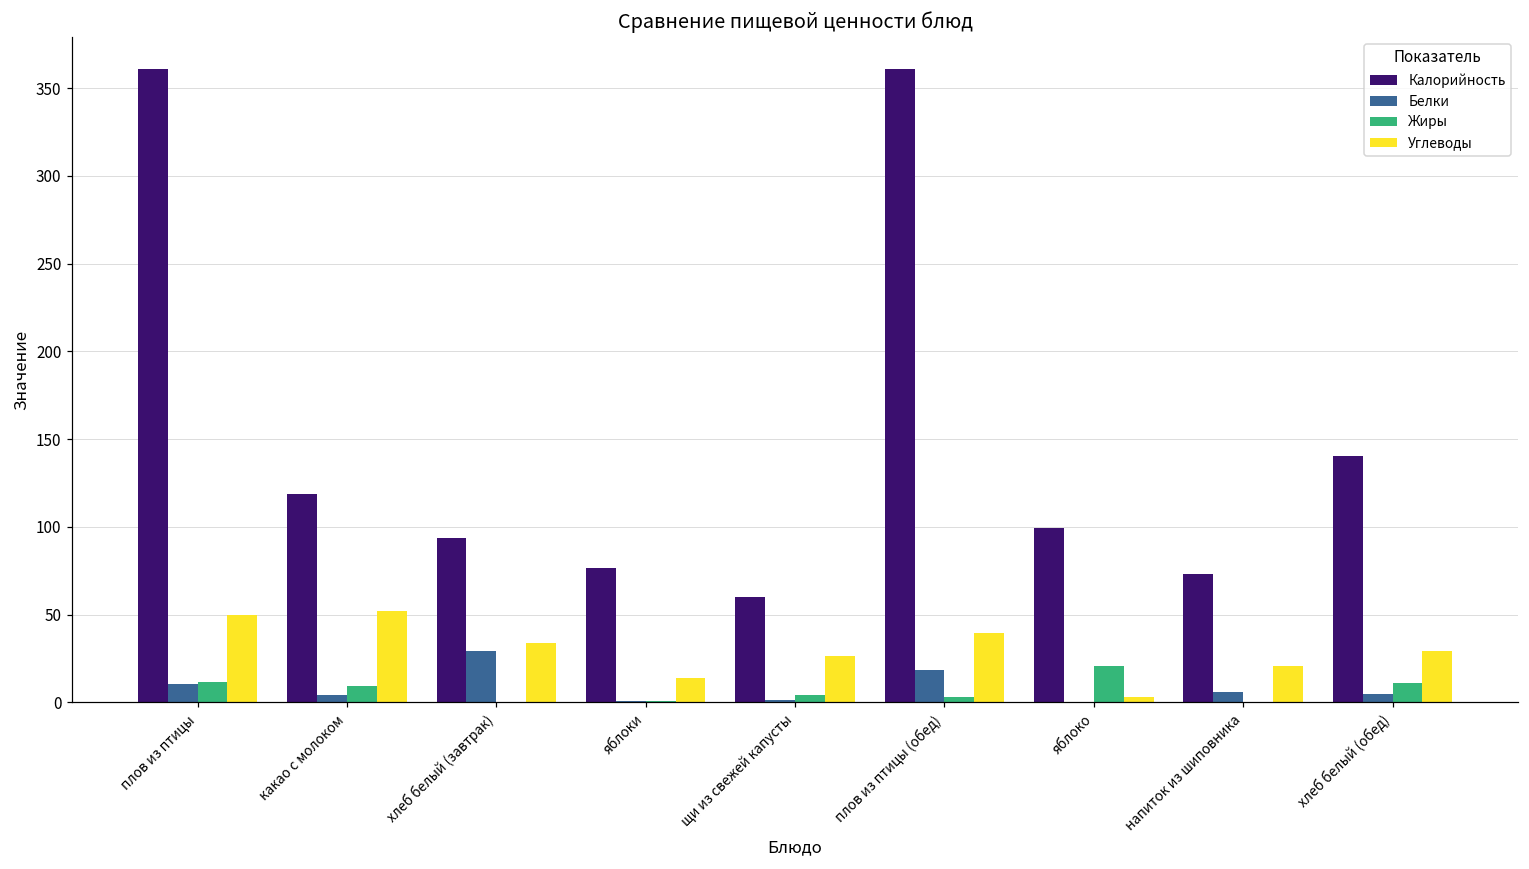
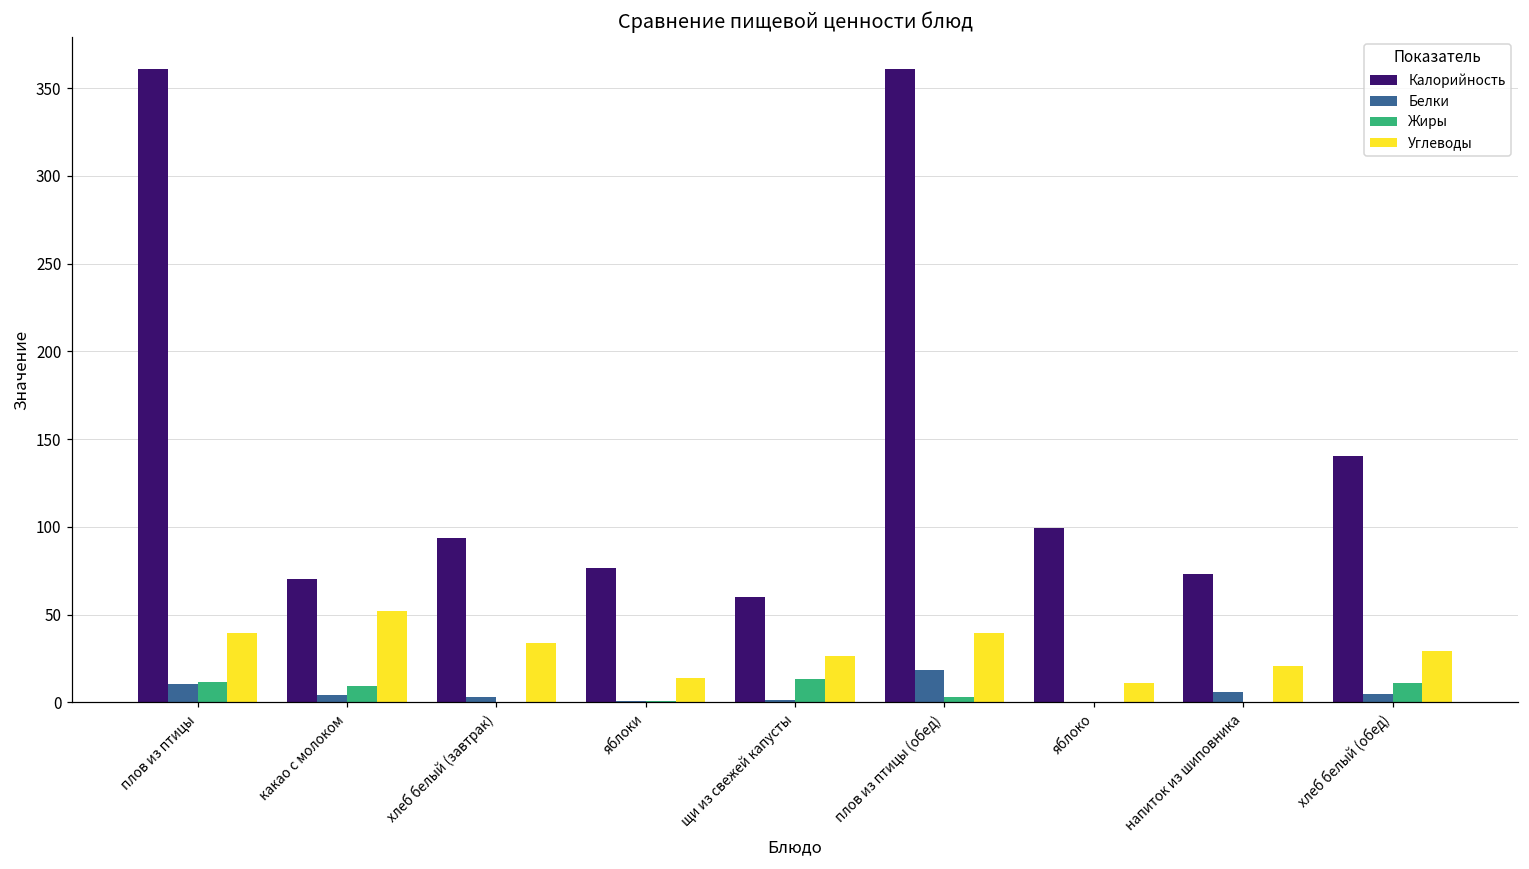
  {
    "Калорийность": {
      "плов из птицы": 361,
-     "какао с молоком": 119,
+     "какао с молоком": 70,
      "хлеб белый (завтрак)": 94,
      "яблоки": 77,
      "щи из свежей капусты": 60,
      "плов из птицы (обед)": 361,
      "яблоко": 99,
      "напиток из шиповника": 73,
      "хлеб белый (обед)": 140
    },
    "Белки": {
      "плов из птицы": 11,
      "какао с молоком": 4,
-     "хлеб белый (завтрак)": 29,
+     "хлеб белый (завтрак)": 3,
      "плов из птицы (обед)": 19,
      "напиток из шиповника": 6,
      "хлеб белый (обед)": 5
    },
    "Жиры": {
      "плов из птицы": 12,
      "какао с молоком": 9,
-     "щи из свежей капусты": 4,
+     "щи из свежей капусты": 13,
      "плов из птицы (обед)": 3,
-     "яблоко": 21,
+     "яблоко": 0,
      "хлеб белый (обед)": 11
    },
    "Углеводы": {
-     "плов из птицы": 50,
+     "плов из птицы": 39,
      "какао с молоком": 52,
      "хлеб белый (завтрак)": 34,
      "яблоки": 14,
      "щи из свежей капусты": 26,
      "плов из птицы (обед)": 39,
-     "яблоко": 3,
+     "яблоко": 11,
      "напиток из шиповника": 21,
      "хлеб белый (обед)": 29
    }
  }
